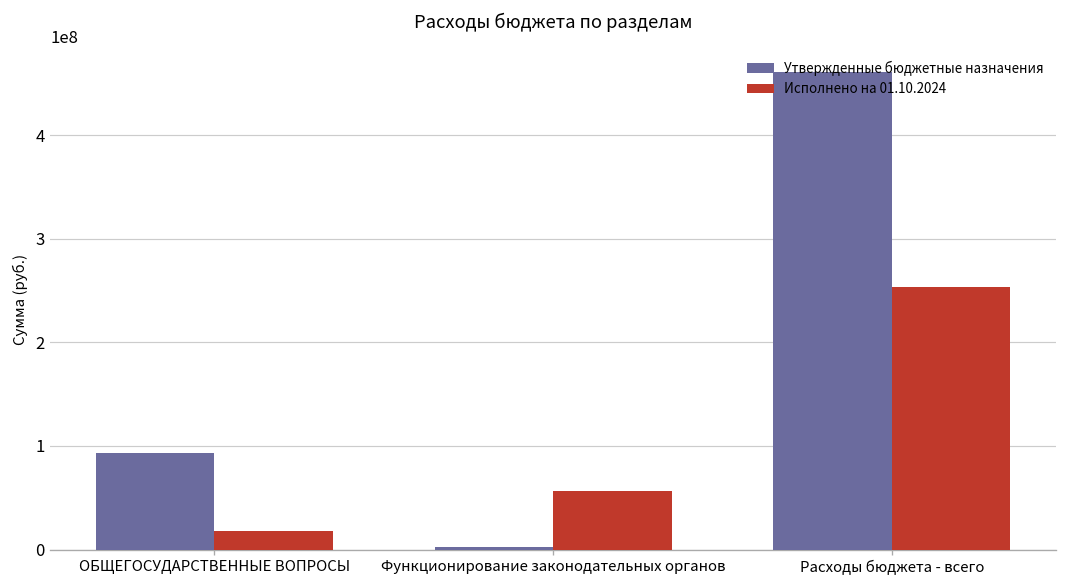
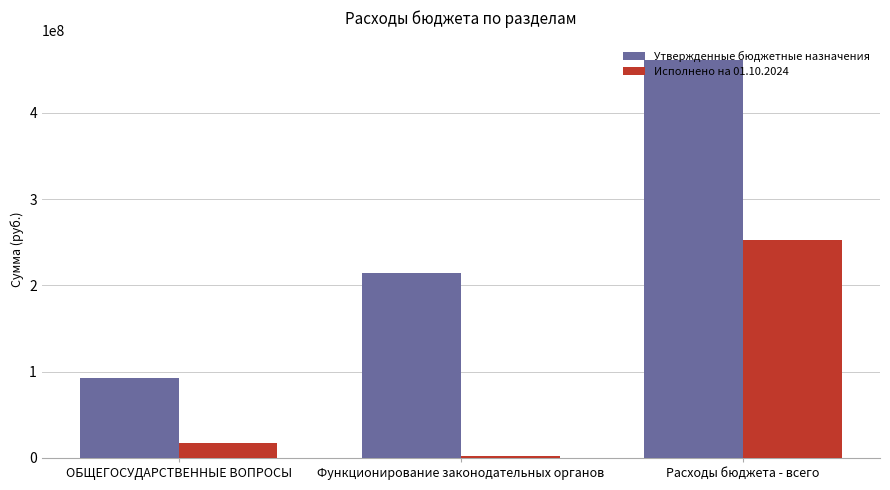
  {
    "Утвержденные бюджетные назначения": {
      "ОБЩЕГОСУДАРСТВЕННЫЕ ВОПРОСЫ": 90000000,
-     "Функционирование законодательных органов": 0,
+     "Функционирование законодательных органов": 210000000,
      "Расходы бюджета - всего": 460000000
    },
    "Исполнено на 01.10.2024": {
      "ОБЩЕГОСУДАРСТВЕННЫЕ ВОПРОСЫ": 20000000,
-     "Функционирование законодательных органов": 60000000,
+     "Функционирование законодательных органов": 0,
      "Расходы бюджета - всего": 250000000
    }
  }
